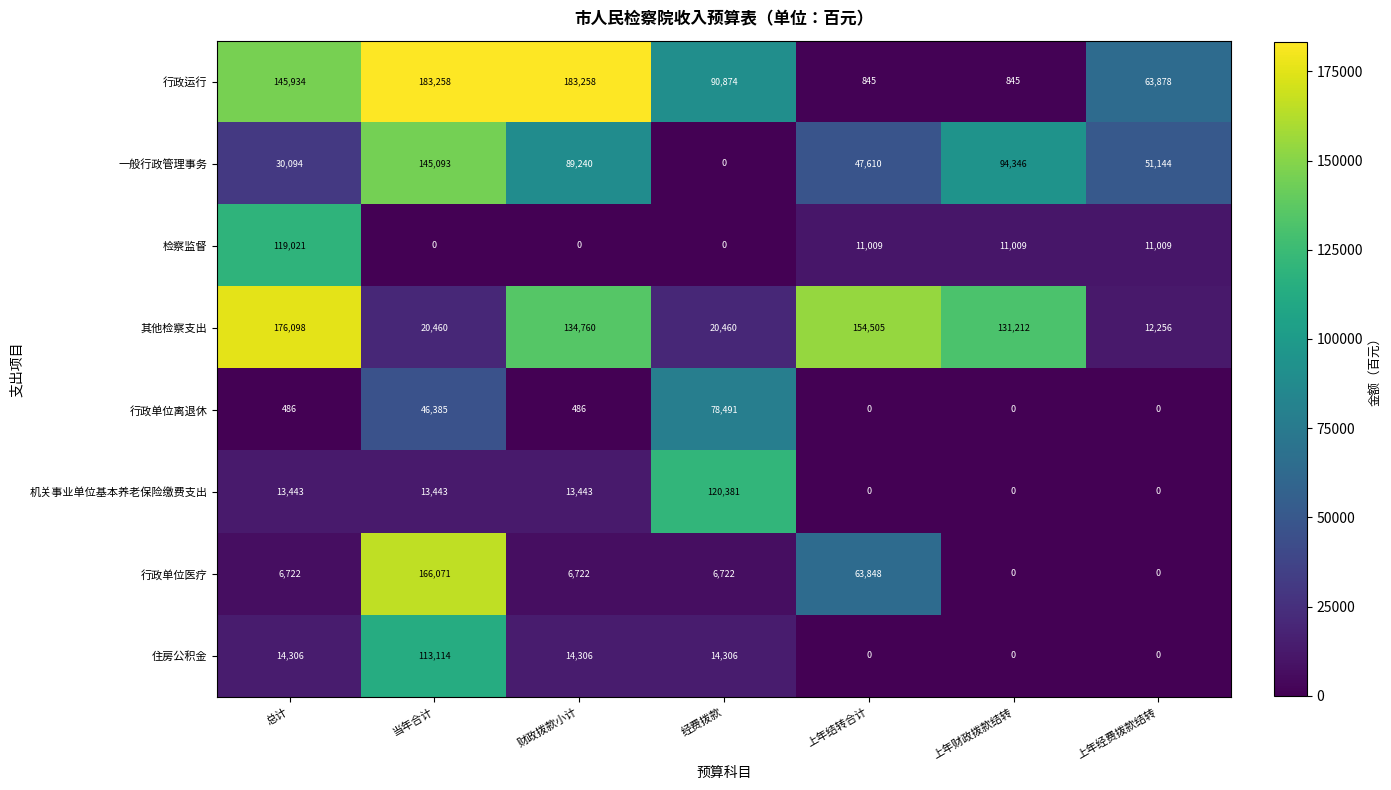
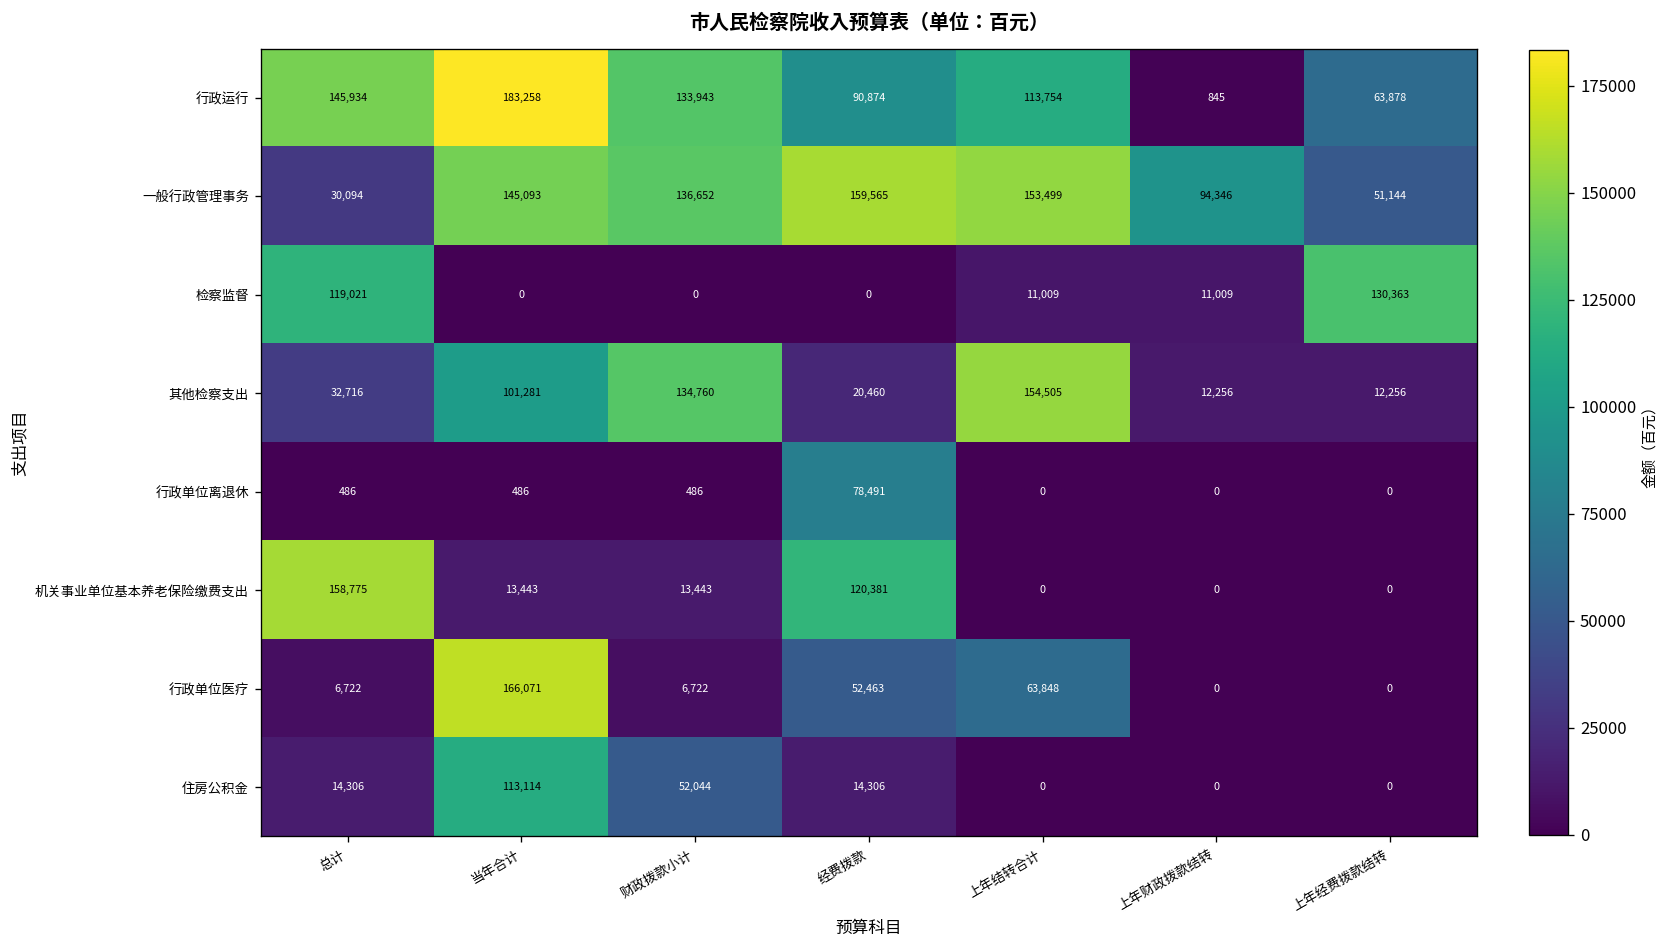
  {
    "行政运行": {
      "总计": "145,934",
      "当年合计": "183,258",
-     "财政拨款小计": "183,258",
+     "财政拨款小计": "133,943",
      "经费拨款": "90,874",
-     "上年结转合计": "845",
+     "上年结转合计": "113,754",
      "上年财政拨款结转": "845",
      "上年经费拨款结转": "63,878"
    },
    "一般行政管理事务": {
      "总计": "30,094",
      "当年合计": "145,093",
-     "财政拨款小计": "89,240",
-     "经费拨款": "0",
-     "上年结转合计": "47,610",
+     "财政拨款小计": "136,652",
+     "经费拨款": "159,565",
+     "上年结转合计": "153,499",
      "上年财政拨款结转": "94,346",
      "上年经费拨款结转": "51,144"
    },
    "检察监督": {
      "总计": "119,021",
      "当年合计": "0",
      "财政拨款小计": "0",
      "经费拨款": "0",
      "上年结转合计": "11,009",
      "上年财政拨款结转": "11,009",
-     "上年经费拨款结转": "11,009"
+     "上年经费拨款结转": "130,363"
    },
    "其他检察支出": {
-     "总计": "176,098",
-     "当年合计": "20,460",
+     "总计": "32,716",
+     "当年合计": "101,281",
      "财政拨款小计": "134,760",
      "经费拨款": "20,460",
      "上年结转合计": "154,505",
-     "上年财政拨款结转": "131,212",
+     "上年财政拨款结转": "12,256",
      "上年经费拨款结转": "12,256"
    },
    "行政单位离退休": {
      "总计": "486",
-     "当年合计": "46,385",
+     "当年合计": "486",
      "财政拨款小计": "486",
      "经费拨款": "78,491",
      "上年结转合计": "0",
      "上年财政拨款结转": "0",
      "上年经费拨款结转": "0"
    },
    "机关事业单位基本养老保险缴费支出": {
-     "总计": "13,443",
+     "总计": "158,775",
      "当年合计": "13,443",
      "财政拨款小计": "13,443",
      "经费拨款": "120,381",
      "上年结转合计": "0",
      "上年财政拨款结转": "0",
      "上年经费拨款结转": "0"
    },
    "行政单位医疗": {
      "总计": "6,722",
      "当年合计": "166,071",
      "财政拨款小计": "6,722",
-     "经费拨款": "6,722",
+     "经费拨款": "52,463",
      "上年结转合计": "63,848",
      "上年财政拨款结转": "0",
      "上年经费拨款结转": "0"
    },
    "住房公积金": {
      "总计": "14,306",
      "当年合计": "113,114",
-     "财政拨款小计": "14,306",
+     "财政拨款小计": "52,044",
      "经费拨款": "14,306",
      "上年结转合计": "0",
      "上年财政拨款结转": "0",
      "上年经费拨款结转": "0"
    }
  }
